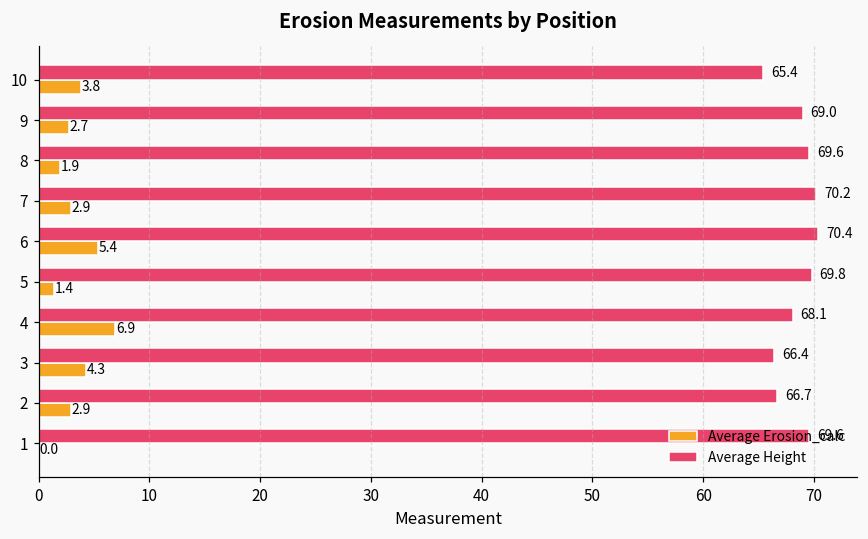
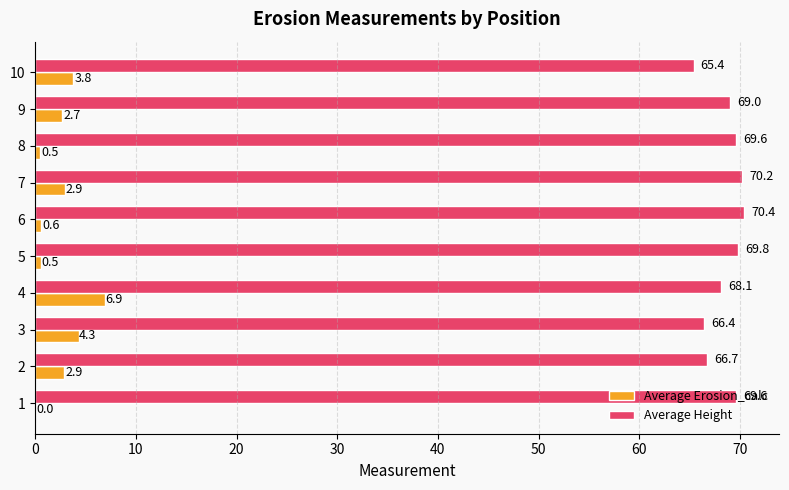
  {
    "Average Erosion_calc": {
      "10": 3.8,
      "9": 2.7,
-     "8": 1.9,
+     "8": 0.5,
      "7": 2.9,
-     "6": 5.4,
-     "5": 1.4,
+     "6": 0.6,
+     "5": 0.5,
      "4": 6.9,
      "3": 4.3,
      "2": 2.9,
      "1": 0.0
    },
    "Average Height": {
      "10": 65.4,
      "9": 69.0,
      "8": 69.6,
      "7": 70.2,
      "6": 70.4,
      "5": 69.8,
      "4": 68.1,
      "3": 66.4,
      "2": 66.7,
      "1": 69.6
    }
  }
